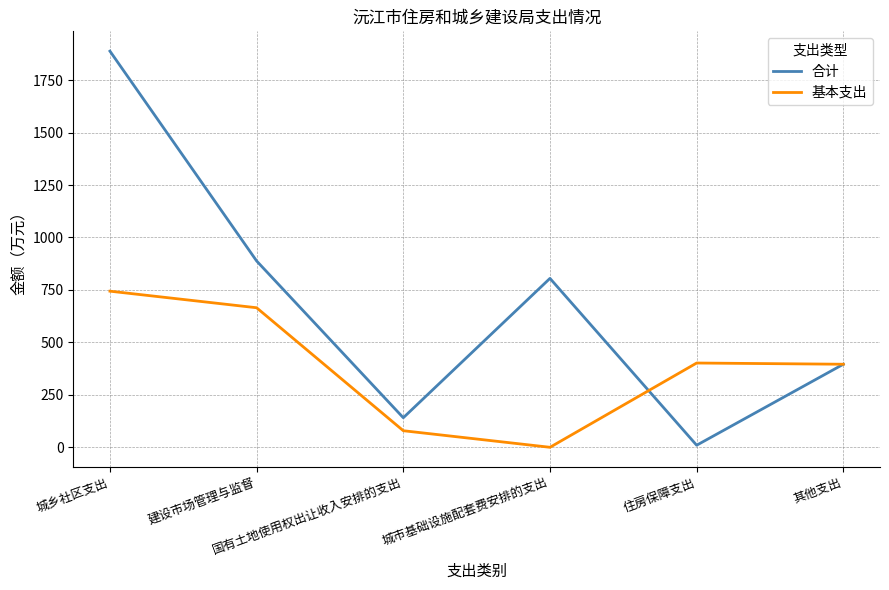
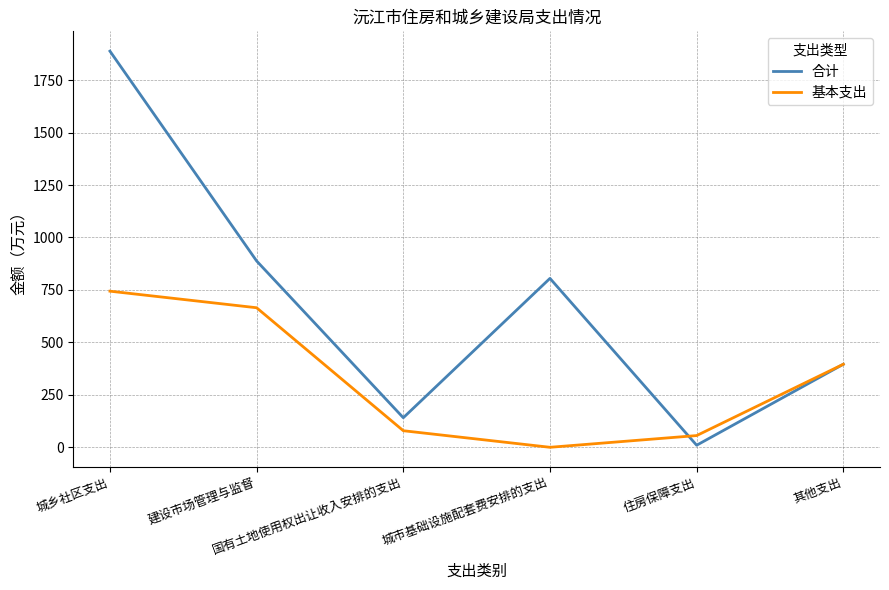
  {
    "合计": {
      "城乡社区支出": 1890,
      "建设市场管理与监督": 890,
      "国有土地使用权出让收入安排的支出": 140,
      "城市基础设施配套费安排的支出": 810,
      "住房保障支出": 10
    },
    "基本支出": {
      "城乡社区支出": 740,
      "建设市场管理与监督": 670,
      "国有土地使用权出让收入安排的支出": 80,
      "城市基础设施配套费安排的支出": 0,
-     "住房保障支出": 400
+     "住房保障支出": 60
    }
  }
